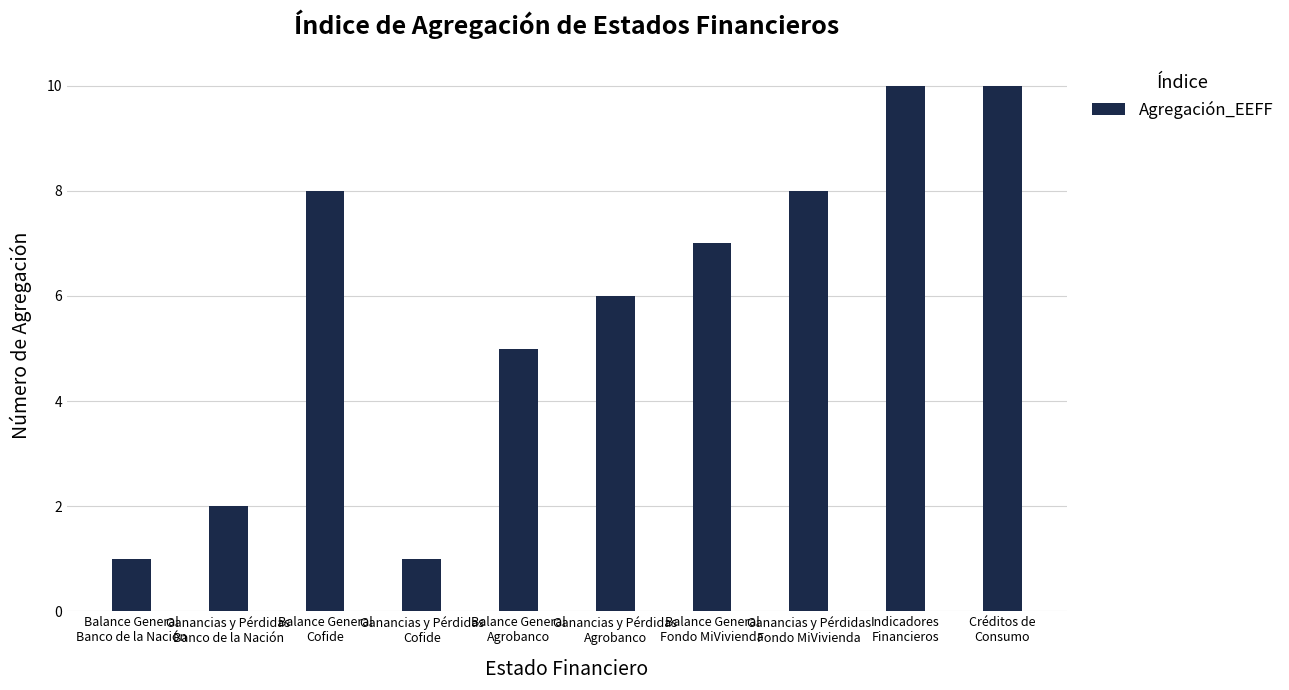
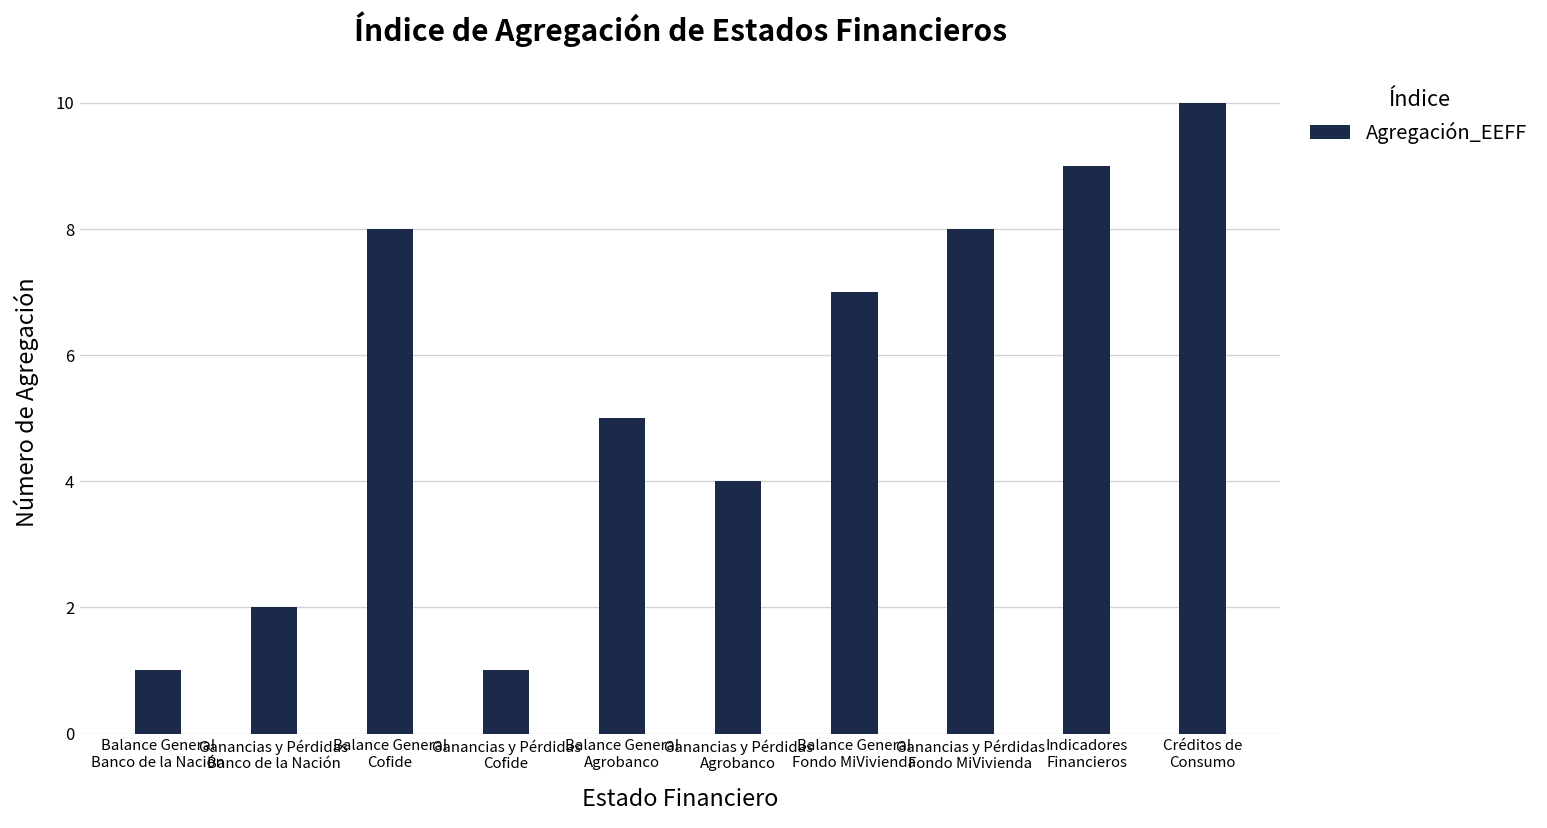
  {
    "Balance General Cofide": 8,
    "Ganancias y Pérdidas Cofide": 1,
    "Balance General Agrobanco": 5,
-   "Ganancias y Pérdidas Agrobanco": 6,
+   "Ganancias y Pérdidas Agrobanco": 4,
    "Ganancias y Pérdidas Fondo MiVivienda": 8,
-   "Indicadores Financieros": 10,
+   "Indicadores Financieros": 9,
    "Créditos de Consumo": 10
  }
